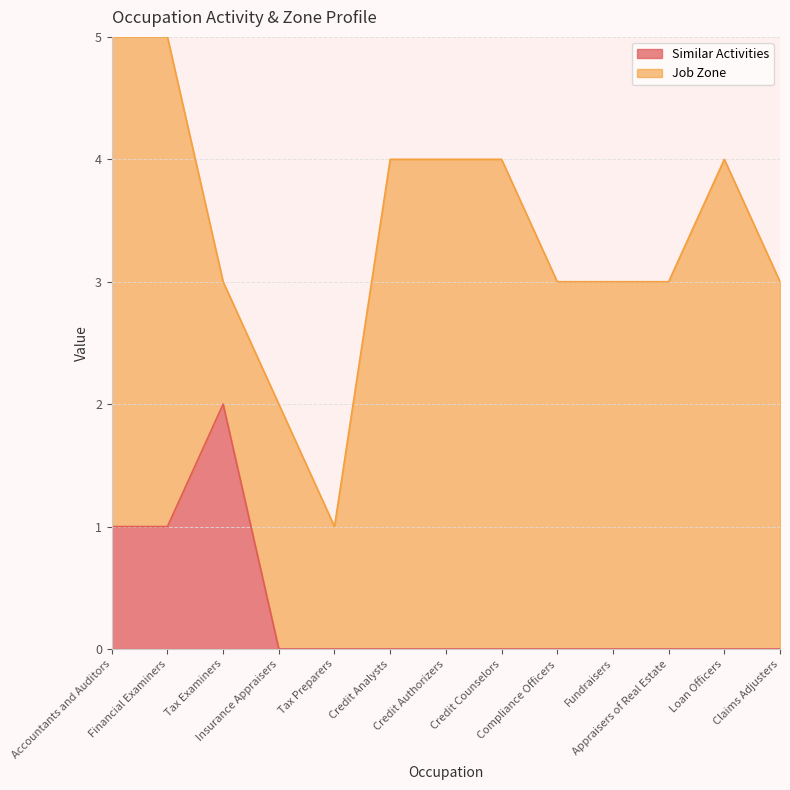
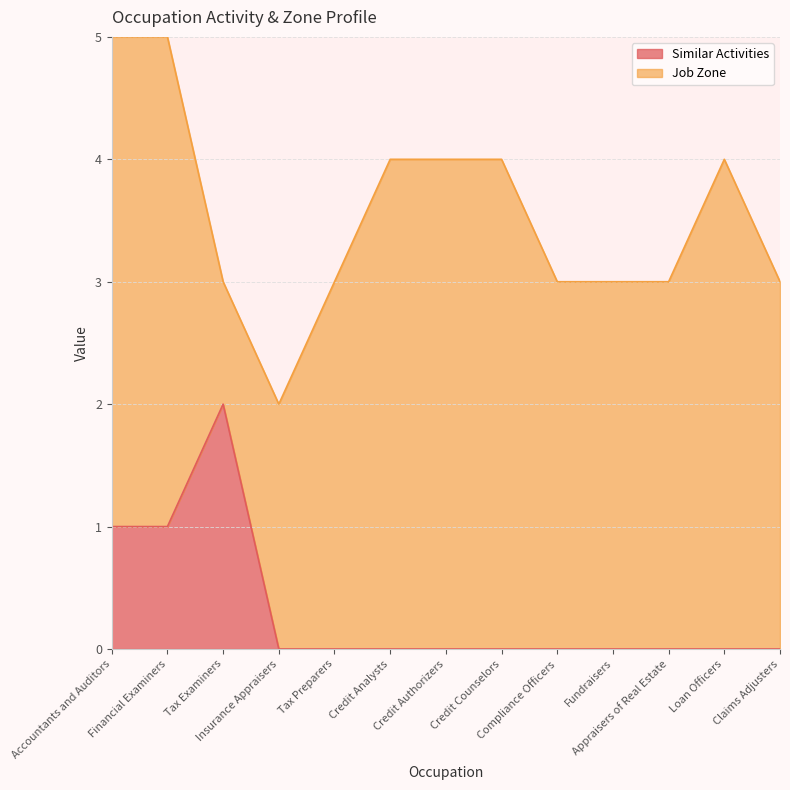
  {
    "Similar Activities": {
      "Accountants and Auditors": 1,
      "Financial Examiners": 1,
      "Tax Examiners": 2,
      "Insurance Appraisers": 0,
      "Tax Preparers": 0,
      "Credit Analysts": 0,
      "Credit Authorizers": 0,
      "Credit Counselors": 0,
      "Compliance Officers": 0,
      "Fundraisers": 0,
      "Appraisers of Real Estate": 0,
      "Loan Officers": 0,
      "Claims Adjusters": 0
    },
    "Job Zone": {
      "Accountants and Auditors": 5,
      "Financial Examiners": 5,
      "Tax Examiners": 3,
      "Insurance Appraisers": 2,
-     "Tax Preparers": 1,
+     "Tax Preparers": 3,
      "Credit Analysts": 4,
      "Credit Authorizers": 4,
      "Credit Counselors": 4,
      "Compliance Officers": 3,
      "Fundraisers": 3,
      "Appraisers of Real Estate": 3,
      "Loan Officers": 4,
      "Claims Adjusters": 3
    }
  }
